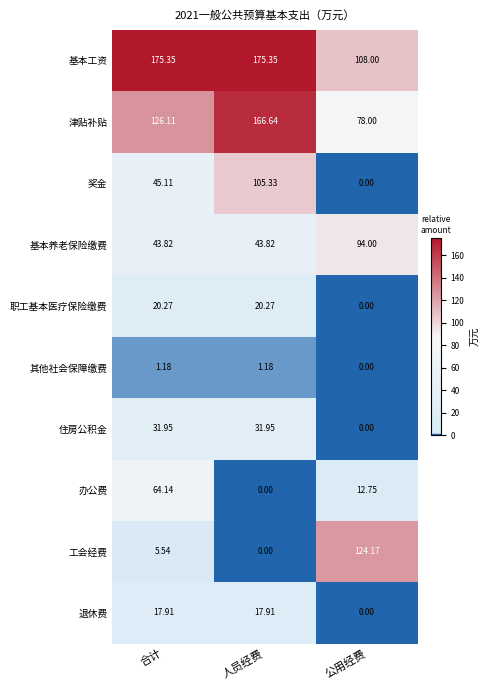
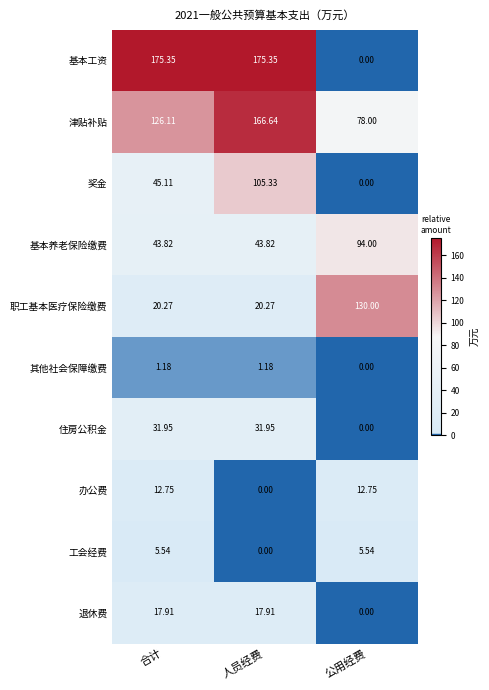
  {
    "基本工资": {
      "合计": 175.35,
      "人员经费": 175.35,
-     "公用经费": 108.00
+     "公用经费": 0.00
    },
    "津贴补贴": {
      "合计": 126.11,
      "人员经费": 166.64,
      "公用经费": 78.00
    },
    "奖金": {
      "合计": 45.11,
      "人员经费": 105.33,
      "公用经费": 0.00
    },
    "基本养老保险缴费": {
      "合计": 43.82,
      "人员经费": 43.82,
      "公用经费": 94.00
    },
    "职工基本医疗保险缴费": {
      "合计": 20.27,
      "人员经费": 20.27,
-     "公用经费": 0.00
+     "公用经费": 130.00
    },
    "其他社会保障缴费": {
      "合计": 1.18,
      "人员经费": 1.18,
      "公用经费": 0.00
    },
    "住房公积金": {
      "合计": 31.95,
      "人员经费": 31.95,
      "公用经费": 0.00
    },
    "办公费": {
-     "合计": 64.14,
+     "合计": 12.75,
      "人员经费": 0.00,
      "公用经费": 12.75
    },
    "工会经费": {
      "合计": 5.54,
      "人员经费": 0.00,
-     "公用经费": 124.17
+     "公用经费": 5.54
    },
    "退休费": {
      "合计": 17.91,
      "人员经费": 17.91,
      "公用经费": 0.00
    }
  }
